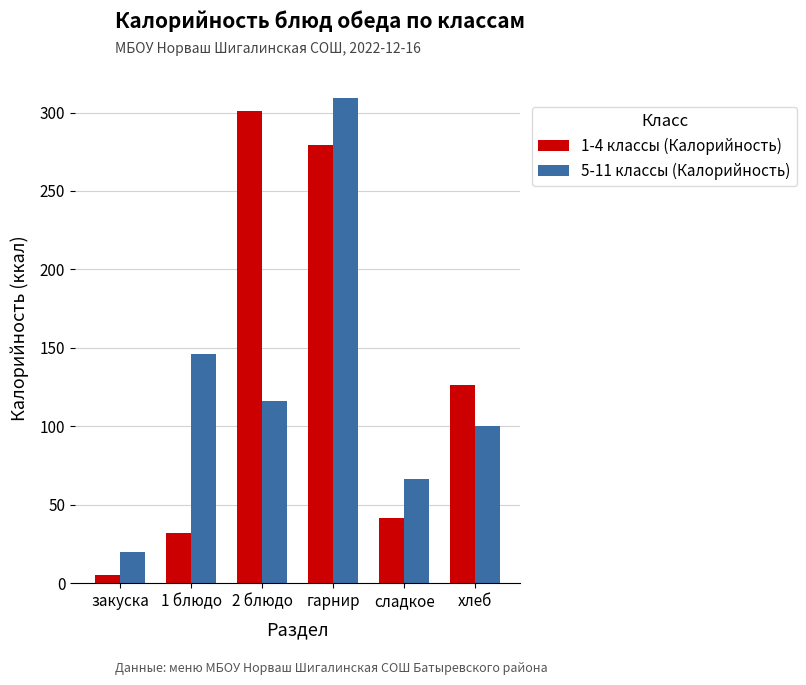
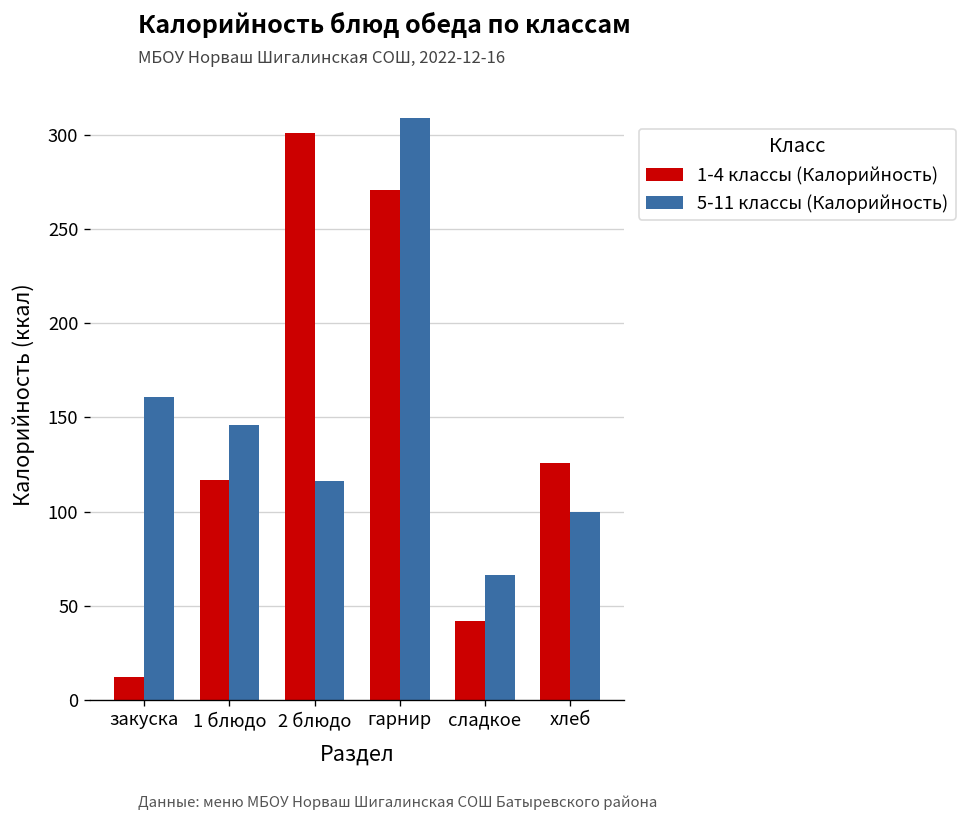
  {
    "1-4 классы (Калорийность)": {
-     "закуска": 5,
-     "1 блюдо": 32,
+     "закуска": 12,
+     "1 блюдо": 117,
      "2 блюдо": 301,
-     "гарнир": 279,
+     "гарнир": 271,
      "сладкое": 42,
      "хлеб": 126
    },
    "5-11 классы (Калорийность)": {
-     "закуска": 20,
+     "закуска": 161,
      "1 блюдо": 146,
      "2 блюдо": 116,
      "гарнир": 309,
      "сладкое": 66,
      "хлеб": 100
    }
  }
